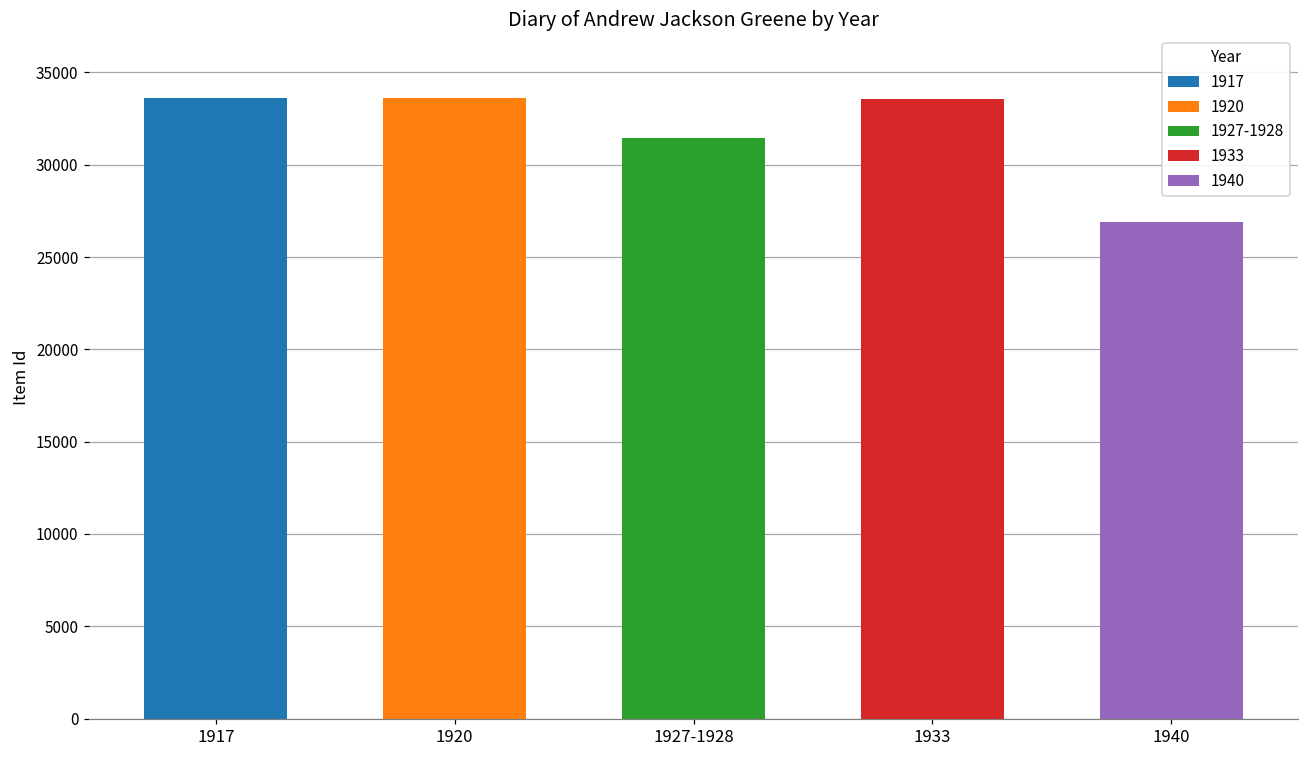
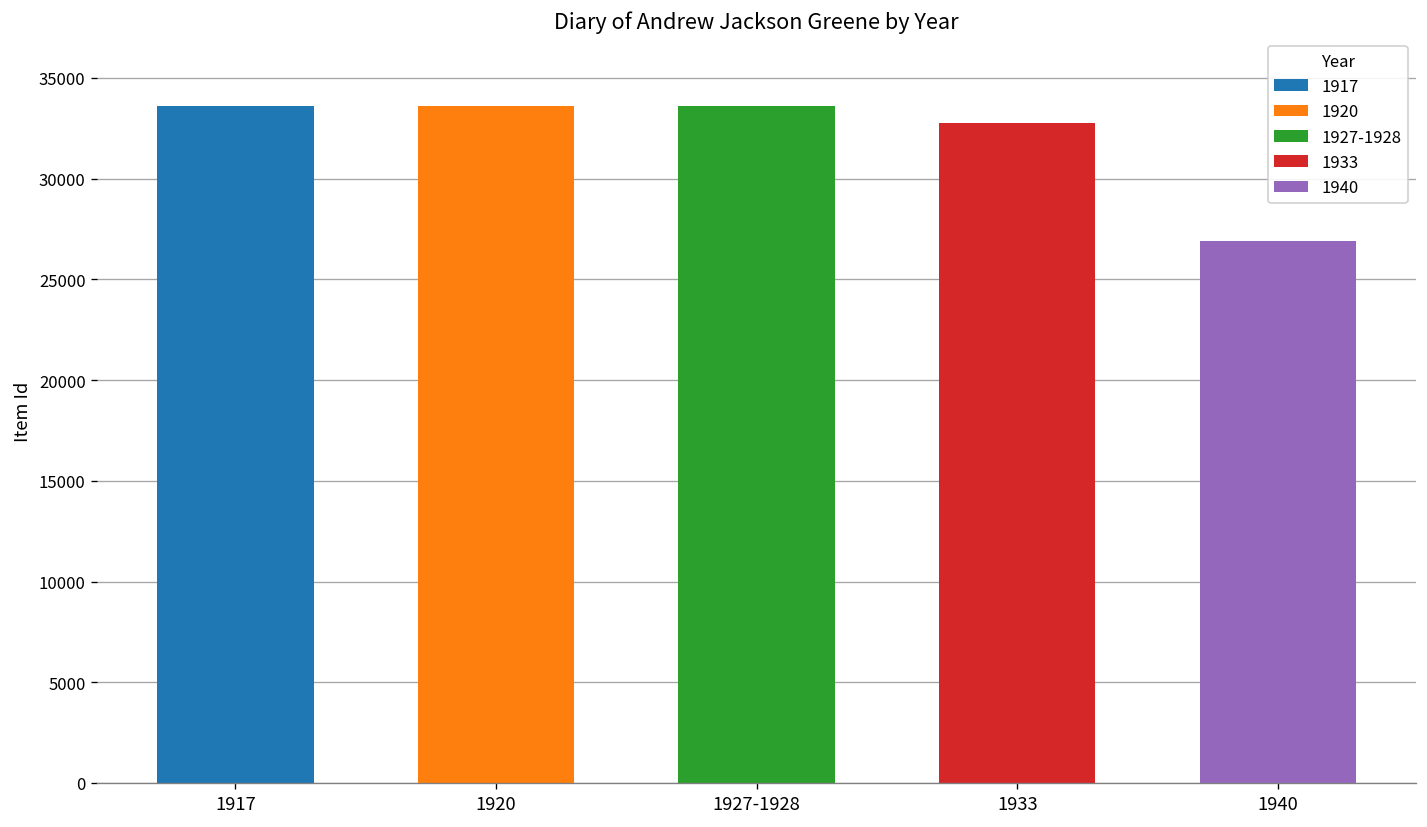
  {
    "1917": 33600,
    "1920": 33600,
-   "1927-1928": 31400,
-   "1933": 33600,
+   "1927-1928": 33600,
+   "1933": 32800,
    "1940": 26900
  }
